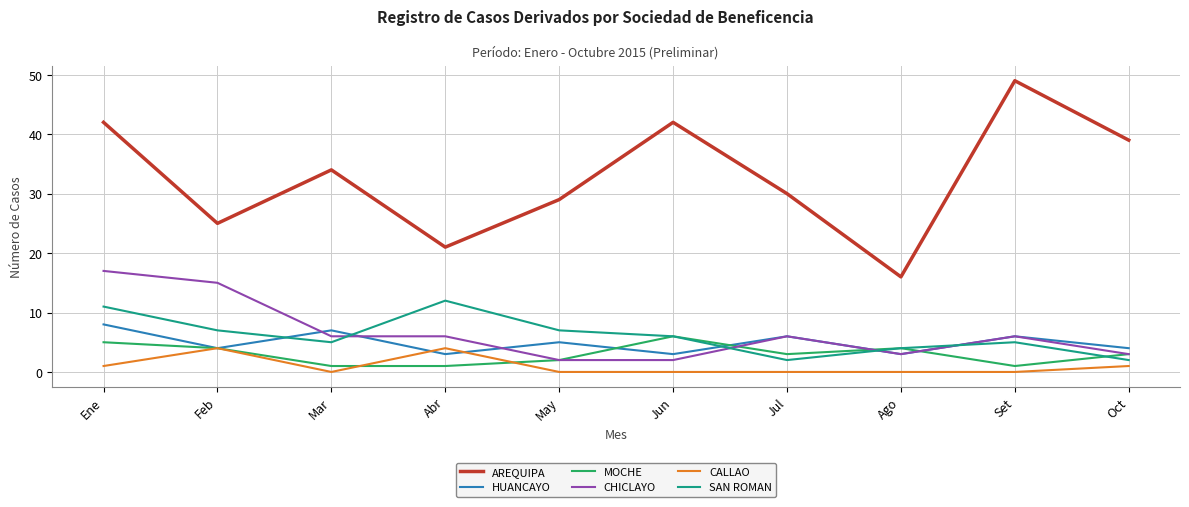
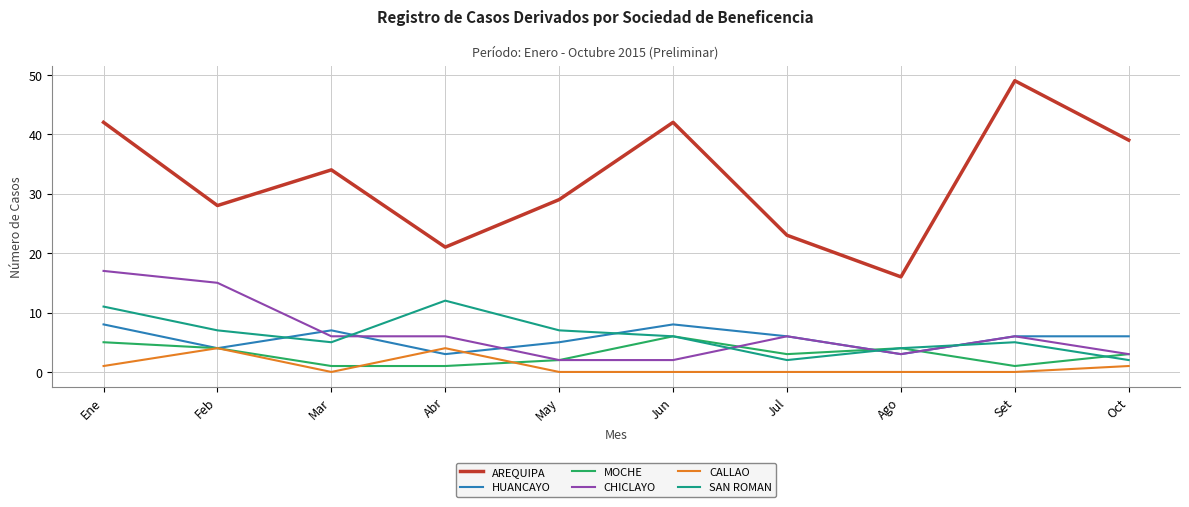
  {
    "AREQUIPA": {
      "Ene": 42,
-     "Feb": 25,
+     "Feb": 28,
      "Mar": 34,
      "Abr": 21,
      "May": 29,
      "Jun": 42,
-     "Jul": 30,
+     "Jul": 23,
      "Ago": 16,
      "Set": 49,
      "Oct": 39
    },
    "HUANCAYO": {
      "Ene": 8,
      "Mar": 7,
      "Abr": 3,
      "May": 5,
-     "Jun": 3,
-     "Oct": 4
+     "Jun": 8,
+     "Oct": 6
    },
    "CHICLAYO": {
      "Ene": 17,
      "Feb": 15,
      "Mar": 6,
      "Abr": 6,
      "Jun": 2
    },
    "CALLAO": {
      "Ene": 1,
      "Mar": 0,
      "Abr": 4,
      "May": 0,
      "Jun": 0,
      "Jul": 0,
      "Ago": 0,
      "Set": 0,
      "Oct": 1
    }
  }
